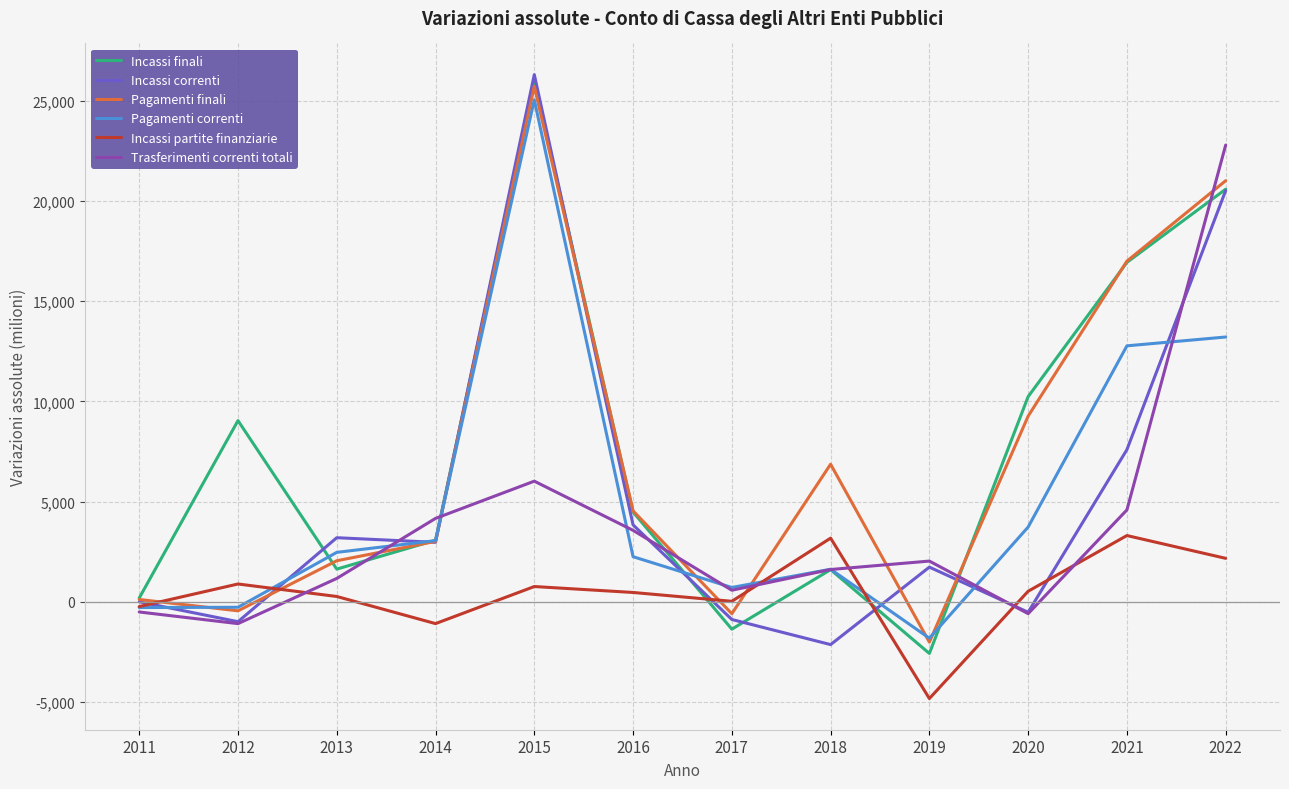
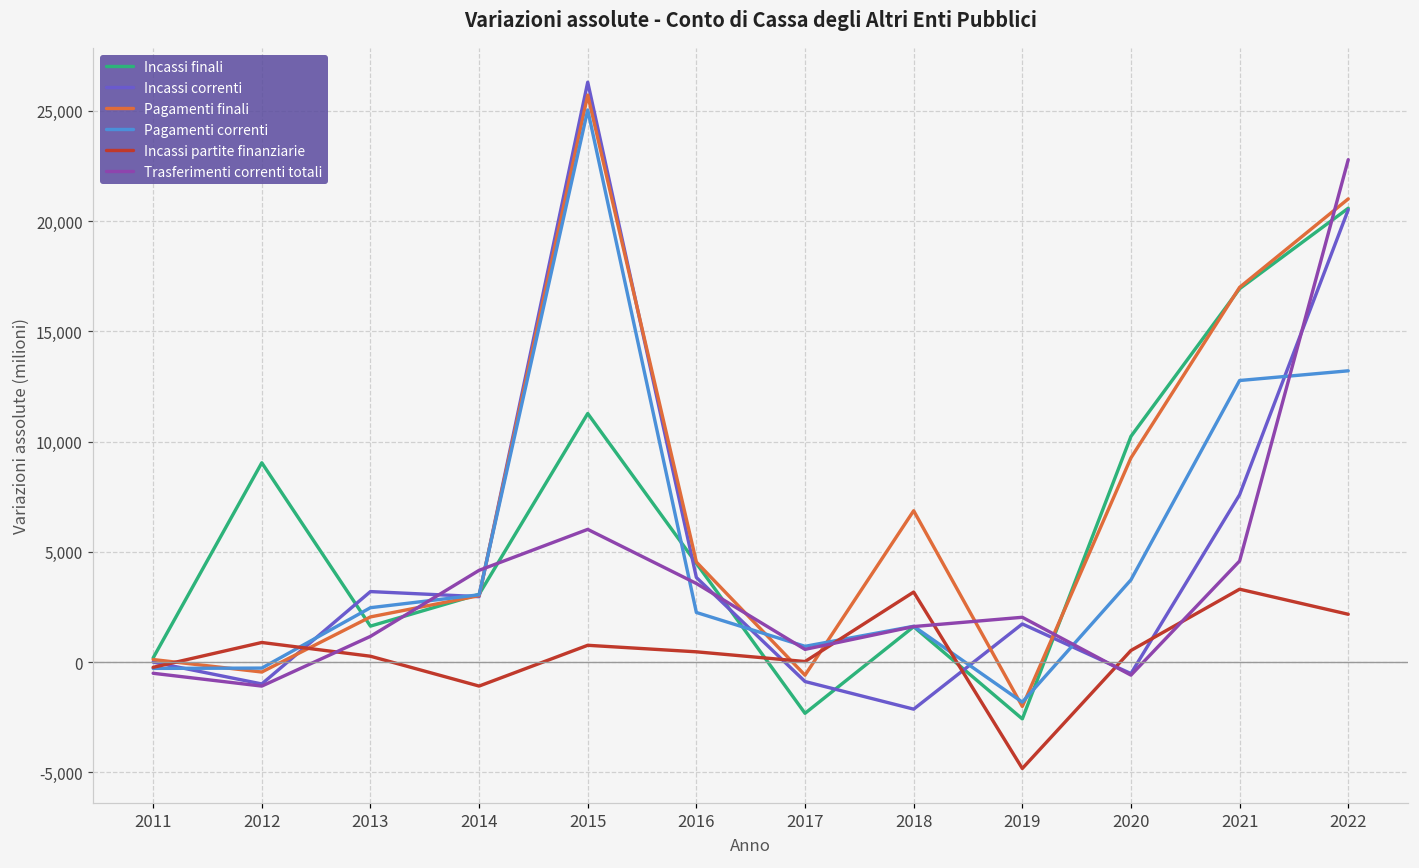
  {
    "Incassi finali": {
      "2012": "9,000",
      "2013": "1,600",
-     "2015": "26,000",
-     "2017": "-1,400",
+     "2015": "11,300",
+     "2017": "-2,300",
      "2019": "-2,600",
      "2020": "10,200"
    },
    "Pagamenti finali": {
      "2012": "-400",
      "2013": "2,000",
      "2015": "25,700",
      "2017": "-600",
      "2018": "6,900",
      "2019": "-2,000",
      "2020": "9,300",
      "2022": "21,000"
    },
    "Pagamenti correnti": {
      "2012": "-300",
      "2013": "2,500",
      "2015": "25,000",
      "2016": "2,300",
      "2017": "700",
      "2019": "-1,800",
      "2020": "3,700",
      "2021": "12,800",
      "2022": "13,200"
    },
    "Incassi partite finanziarie": {
      "2012": "900",
      "2013": "300",
      "2014": "-1,100",
      "2015": "800",
      "2016": "500",
      "2017": "0",
      "2018": "3,200",
      "2019": "-4,800",
      "2020": "500",
      "2021": "3,300",
      "2022": "2,200"
    }
  }
